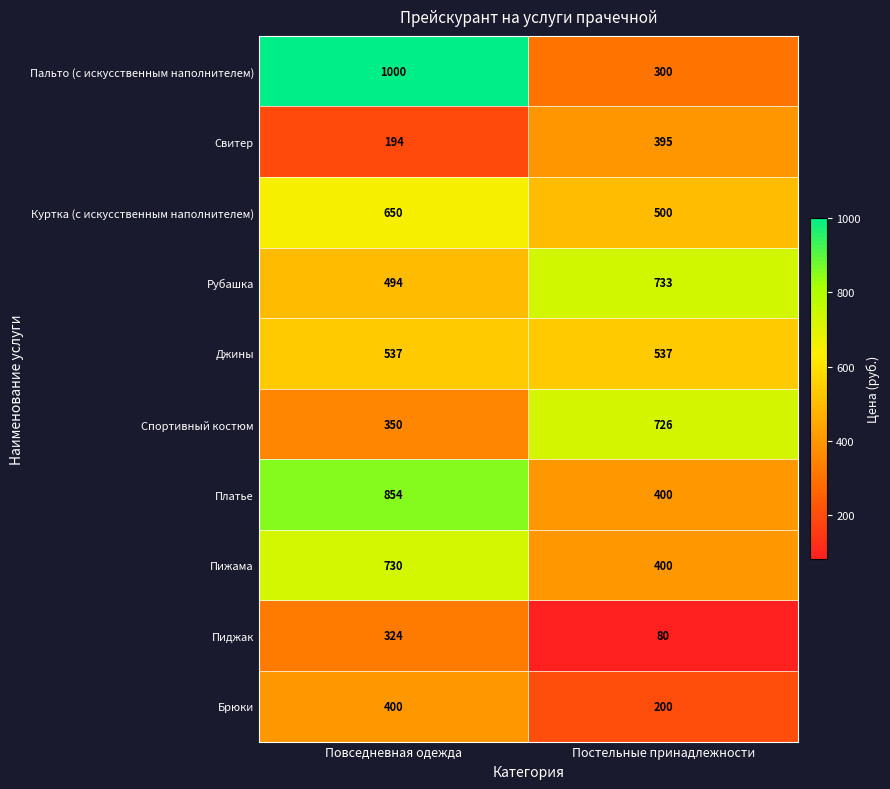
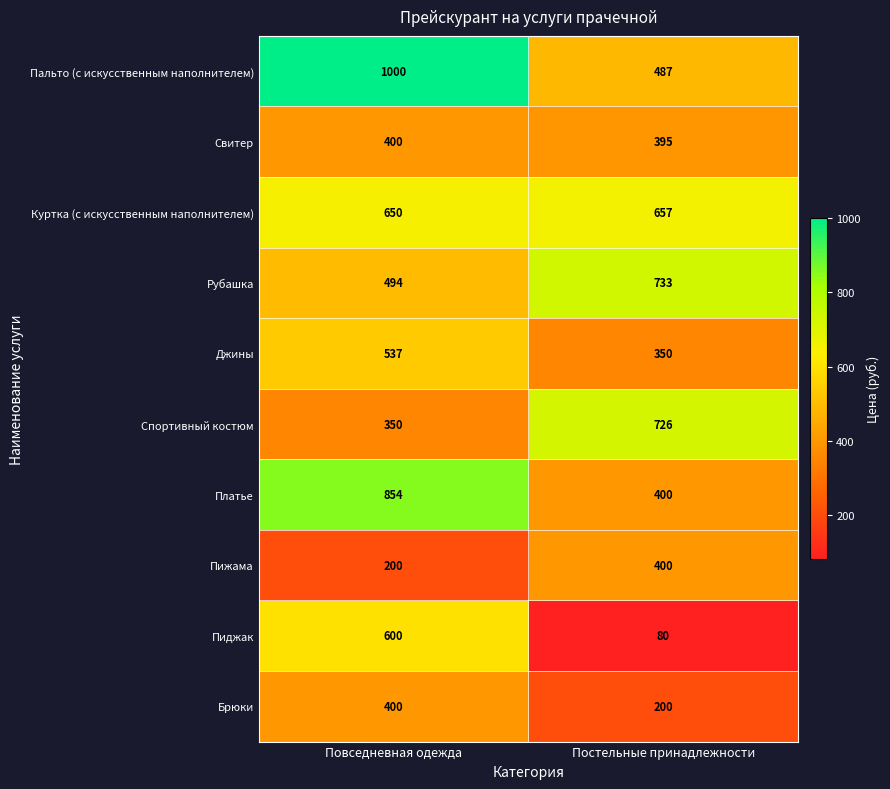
  {
    "Пальто (с искусственным наполнителем)": {
      "Повседневная одежда": 1000,
-     "Постельные принадлежности": 300
+     "Постельные принадлежности": 487
    },
    "Свитер": {
-     "Повседневная одежда": 194,
+     "Повседневная одежда": 400,
      "Постельные принадлежности": 395
    },
    "Куртка (с искусственным наполнителем)": {
      "Повседневная одежда": 650,
-     "Постельные принадлежности": 500
+     "Постельные принадлежности": 657
    },
    "Рубашка": {
      "Повседневная одежда": 494,
      "Постельные принадлежности": 733
    },
    "Джины": {
      "Повседневная одежда": 537,
-     "Постельные принадлежности": 537
+     "Постельные принадлежности": 350
    },
    "Спортивный костюм": {
      "Повседневная одежда": 350,
      "Постельные принадлежности": 726
    },
    "Платье": {
      "Повседневная одежда": 854,
      "Постельные принадлежности": 400
    },
    "Пижама": {
-     "Повседневная одежда": 730,
+     "Повседневная одежда": 200,
      "Постельные принадлежности": 400
    },
    "Пиджак": {
-     "Повседневная одежда": 324,
+     "Повседневная одежда": 600,
      "Постельные принадлежности": 80
    },
    "Брюки": {
      "Повседневная одежда": 400,
      "Постельные принадлежности": 200
    }
  }
